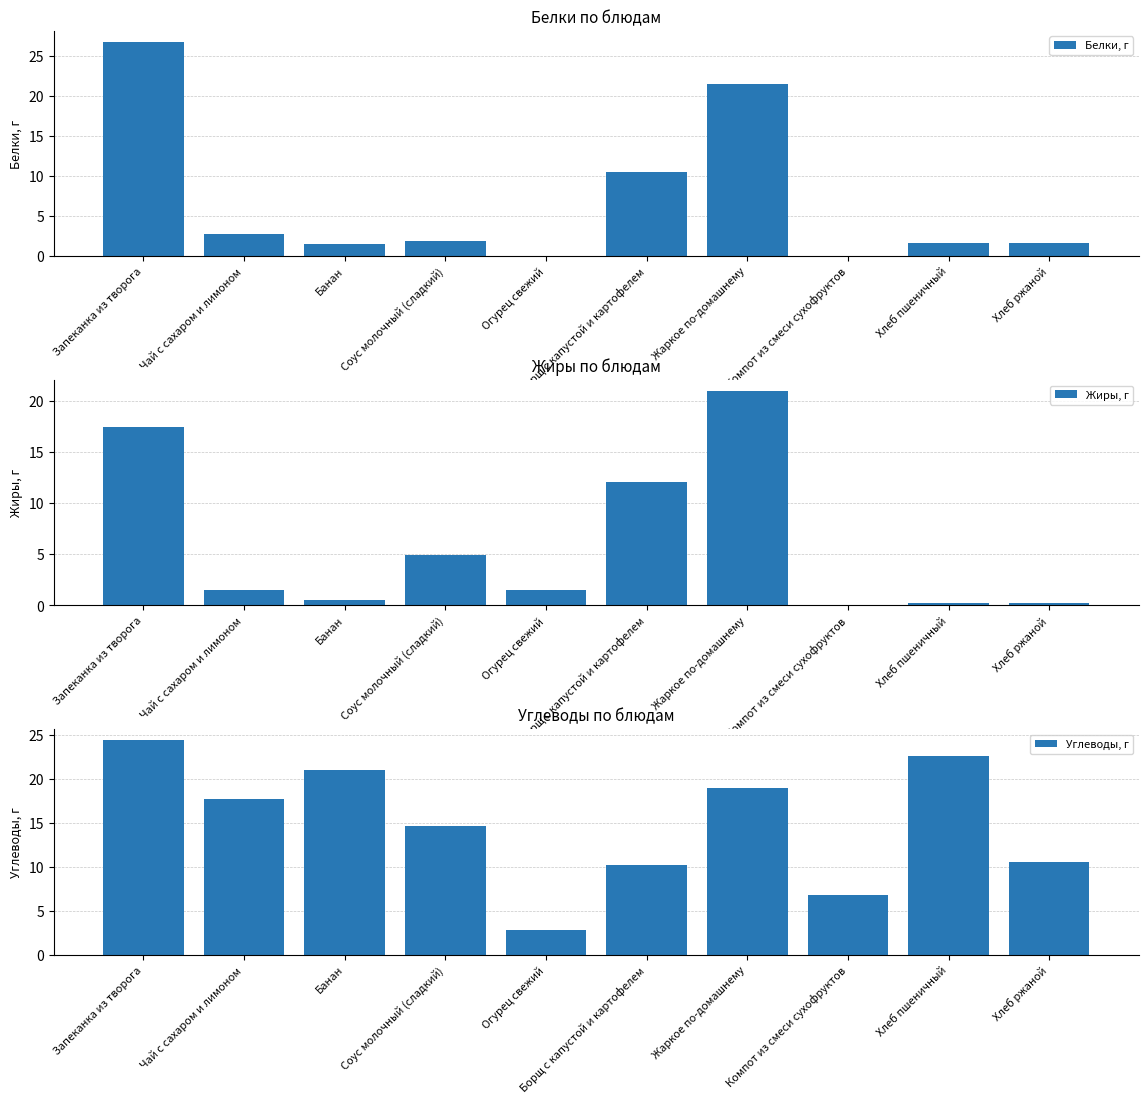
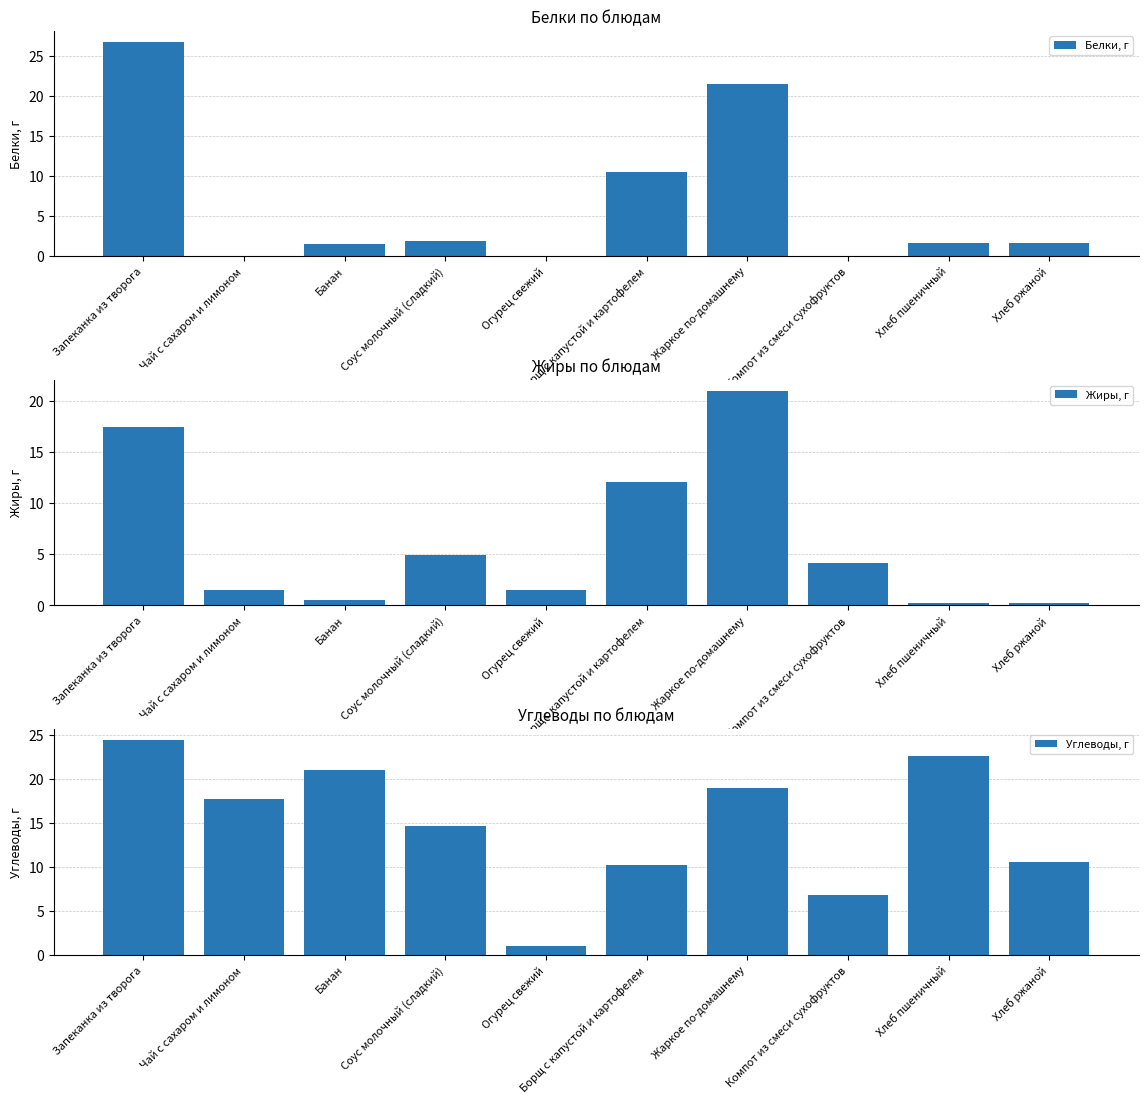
  {
    "Белки по блюдам": {
      "Запеканка из творога": 27,
-     "Чай с сахаром и лимоном": 3,
+     "Чай с сахаром и лимоном": 0,
      "Банан": 2,
      "Соус молочный (сладкий)": 2,
      "Борщ с капустой и картофелем": 10,
      "Жаркое по-домашнему": 21,
      "Компот из смеси сухофруктов": 0,
      "Хлеб пшеничный": 2,
      "Хлеб ржаной": 2
    },
    "Жиры по блюдам": {
      "Запеканка из творога": 17.5,
      "Чай с сахаром и лимоном": 1.5,
      "Банан": 0.5,
      "Соус молочный (сладкий)": 5.0,
      "Огурец свежий": 1.5,
      "Борщ с капустой и картофелем": 12.1,
      "Жаркое по-домашнему": 21.0,
-     "Компот из смеси сухофруктов": 0.0,
+     "Компот из смеси сухофруктов": 4.2,
      "Хлеб пшеничный": 0.3
    },
    "Углеводы по блюдам": {
      "Запеканка из творога": 24,
      "Чай с сахаром и лимоном": 18,
      "Банан": 21,
      "Соус молочный (сладкий)": 15,
-     "Огурец свежий": 3,
+     "Огурец свежий": 1,
      "Борщ с капустой и картофелем": 10,
      "Жаркое по-домашнему": 19,
      "Компот из смеси сухофруктов": 7,
      "Хлеб пшеничный": 23,
      "Хлеб ржаной": 11
    }
  }
